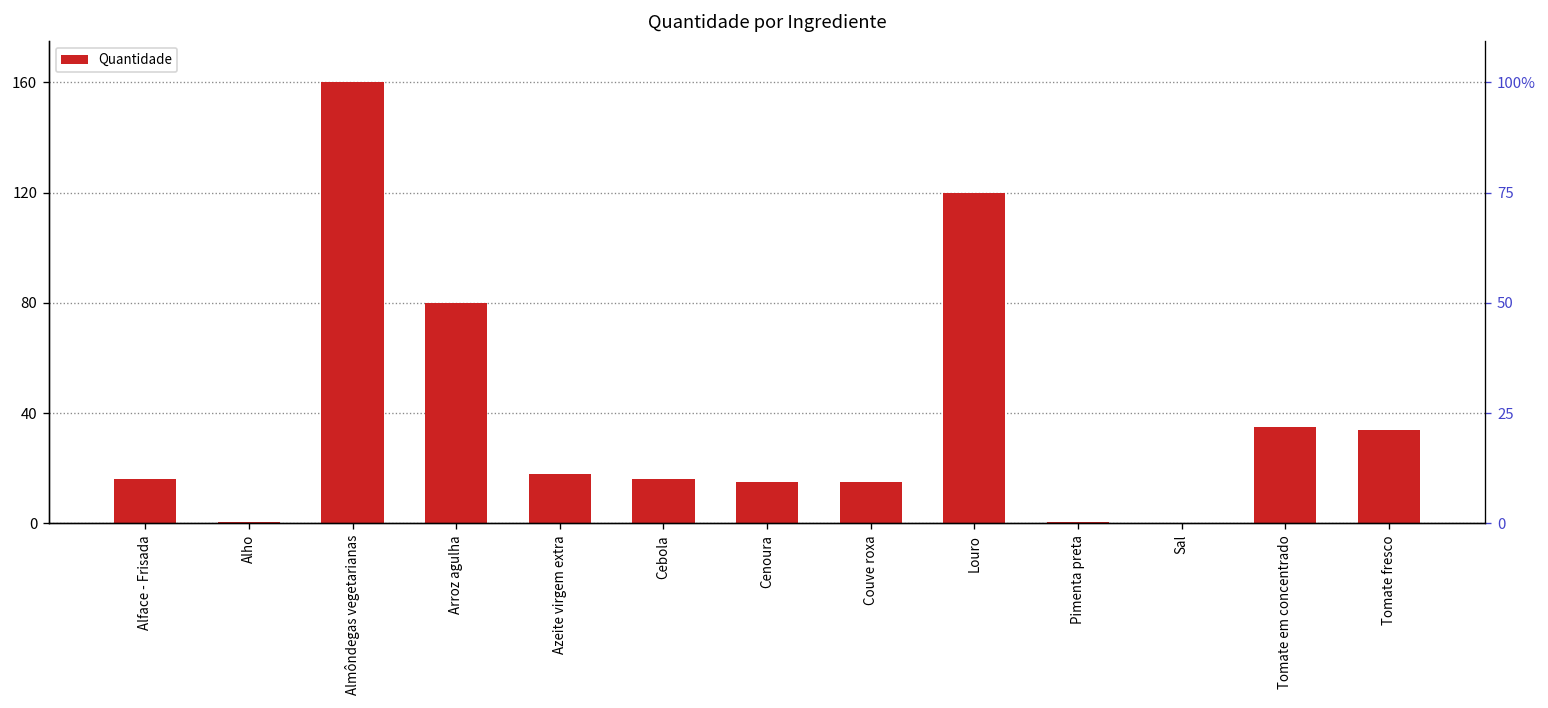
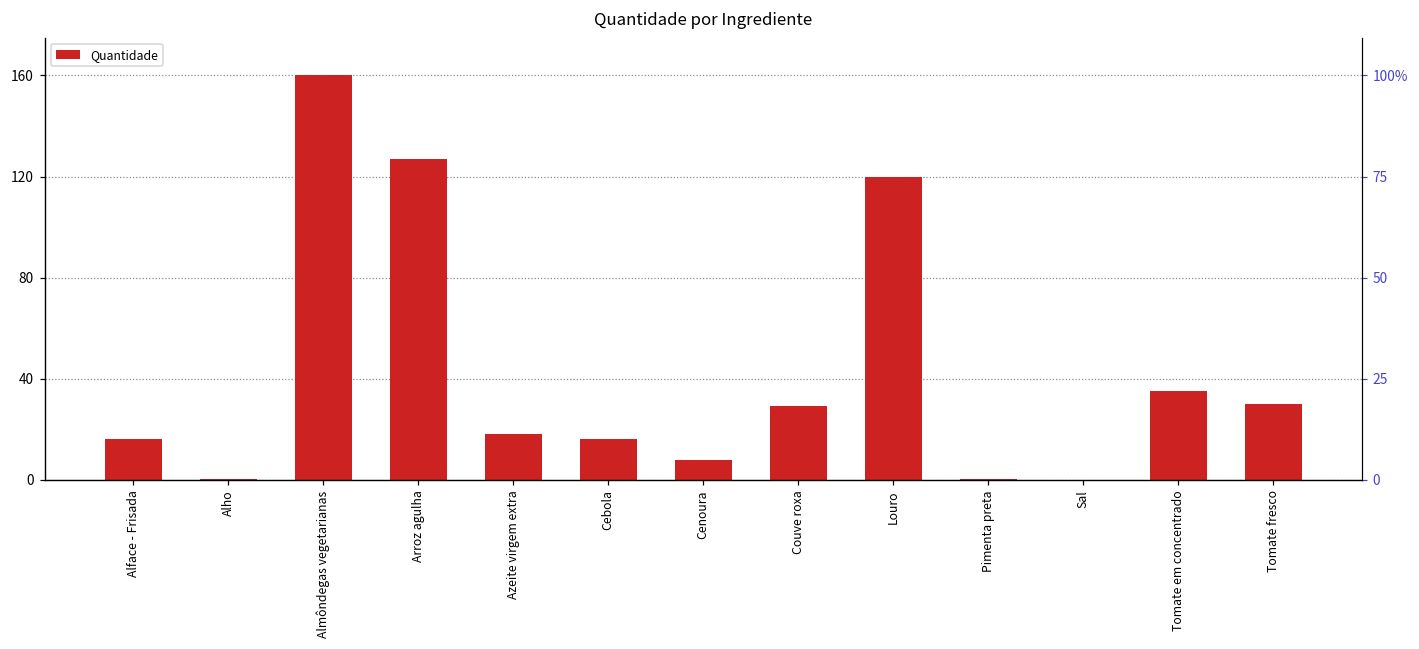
  {
    "Alface - Frisada": 16,
    "Almôndegas vegetarianas": 160,
-   "Arroz agulha": 80,
+   "Arroz agulha": 127,
    "Azeite virgem extra": 18,
    "Cebola": 16,
-   "Cenoura": 15,
-   "Couve roxa": 15,
+   "Cenoura": 8,
+   "Couve roxa": 29,
    "Louro": 120,
    "Tomate em concentrado": 35,
-   "Tomate fresco": 34
+   "Tomate fresco": 30
  }
